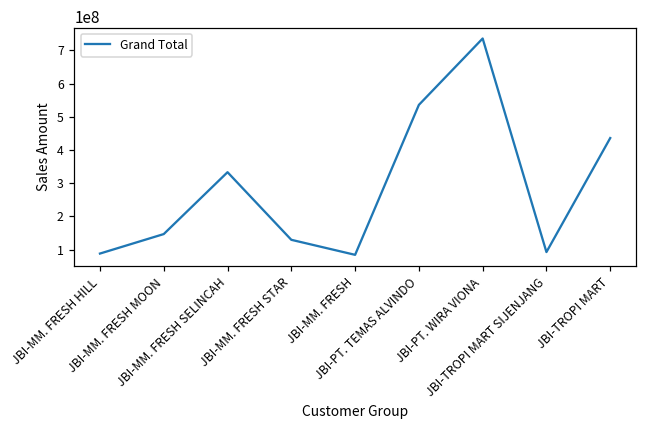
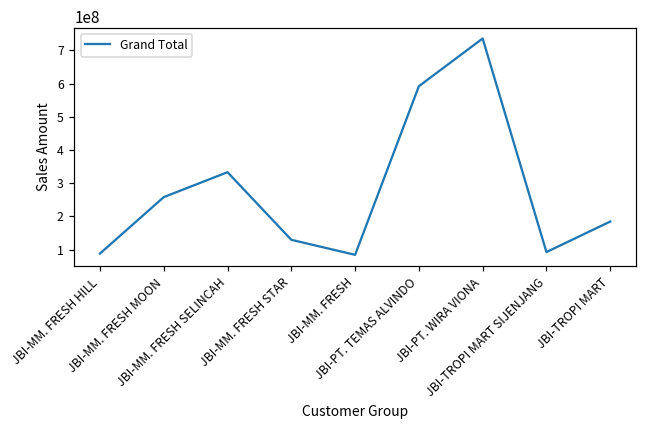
  {
    "JBI-MM. FRESH HILL": 90000000,
-   "JBI-MM. FRESH MOON": 150000000,
+   "JBI-MM. FRESH MOON": 260000000,
    "JBI-MM. FRESH SELINCAH": 330000000,
    "JBI-MM. FRESH STAR": 130000000,
    "JBI-MM. FRESH": 80000000,
-   "JBI-PT. TEMAS ALVINDO": 540000000,
+   "JBI-PT. TEMAS ALVINDO": 590000000,
    "JBI-PT. WIRA VIONA": 740000000,
    "JBI-TROPI MART SIJENJANG": 90000000,
-   "JBI-TROPI MART": 440000000
+   "JBI-TROPI MART": 180000000
  }
